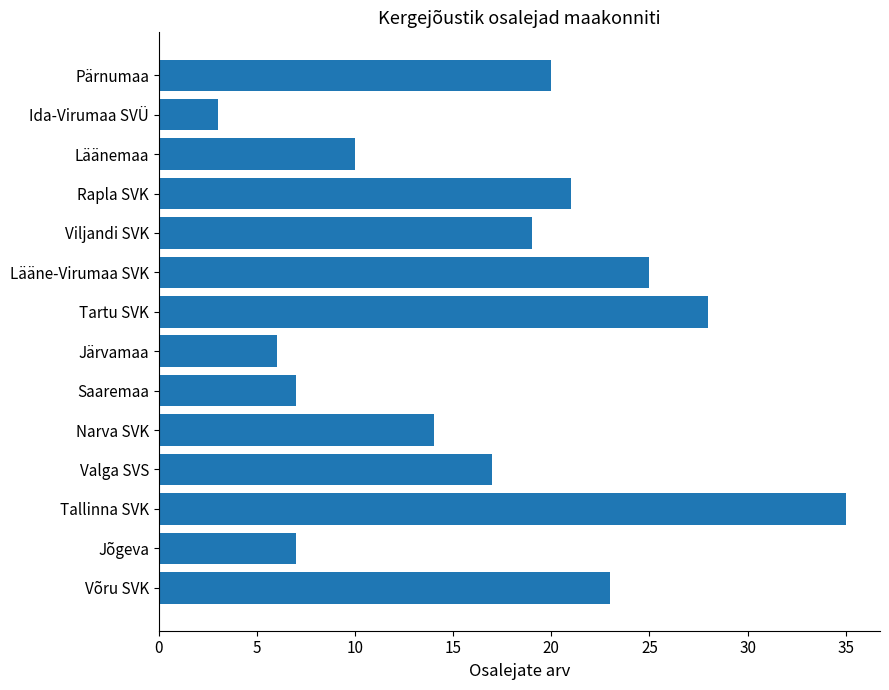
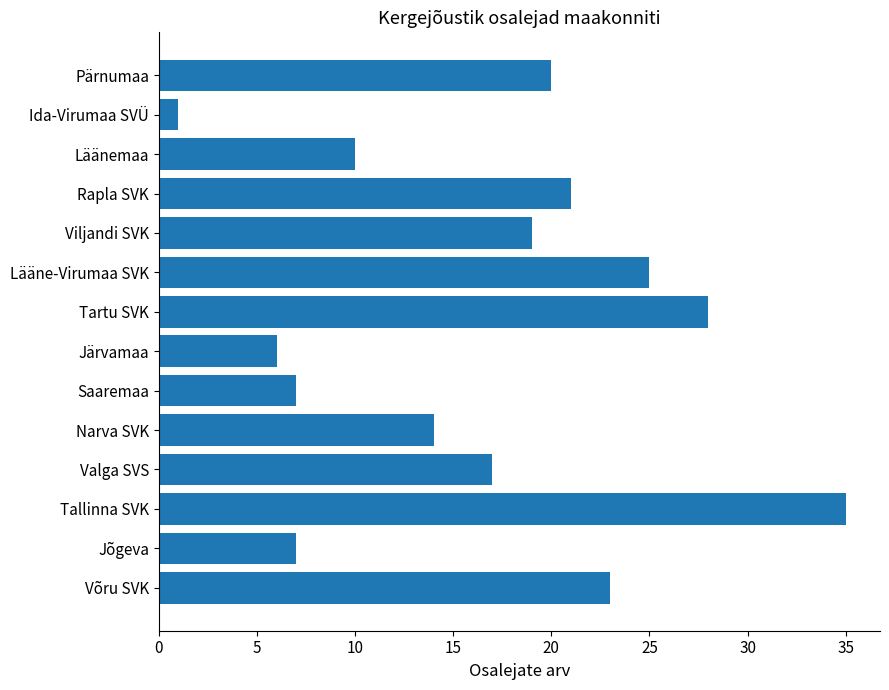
  {
    "Pärnumaa": 20,
-   "Ida-Virumaa SVÜ": 3,
+   "Ida-Virumaa SVÜ": 1,
    "Läänemaa": 10,
    "Rapla SVK": 21,
    "Viljandi SVK": 19,
    "Lääne-Virumaa SVK": 25,
    "Tartu SVK": 28,
    "Järvamaa": 6,
    "Saaremaa": 7,
    "Narva SVK": 14,
    "Valga SVS": 17,
    "Tallinna SVK": 35,
    "Jõgeva": 7,
    "Võru SVK": 23
  }
